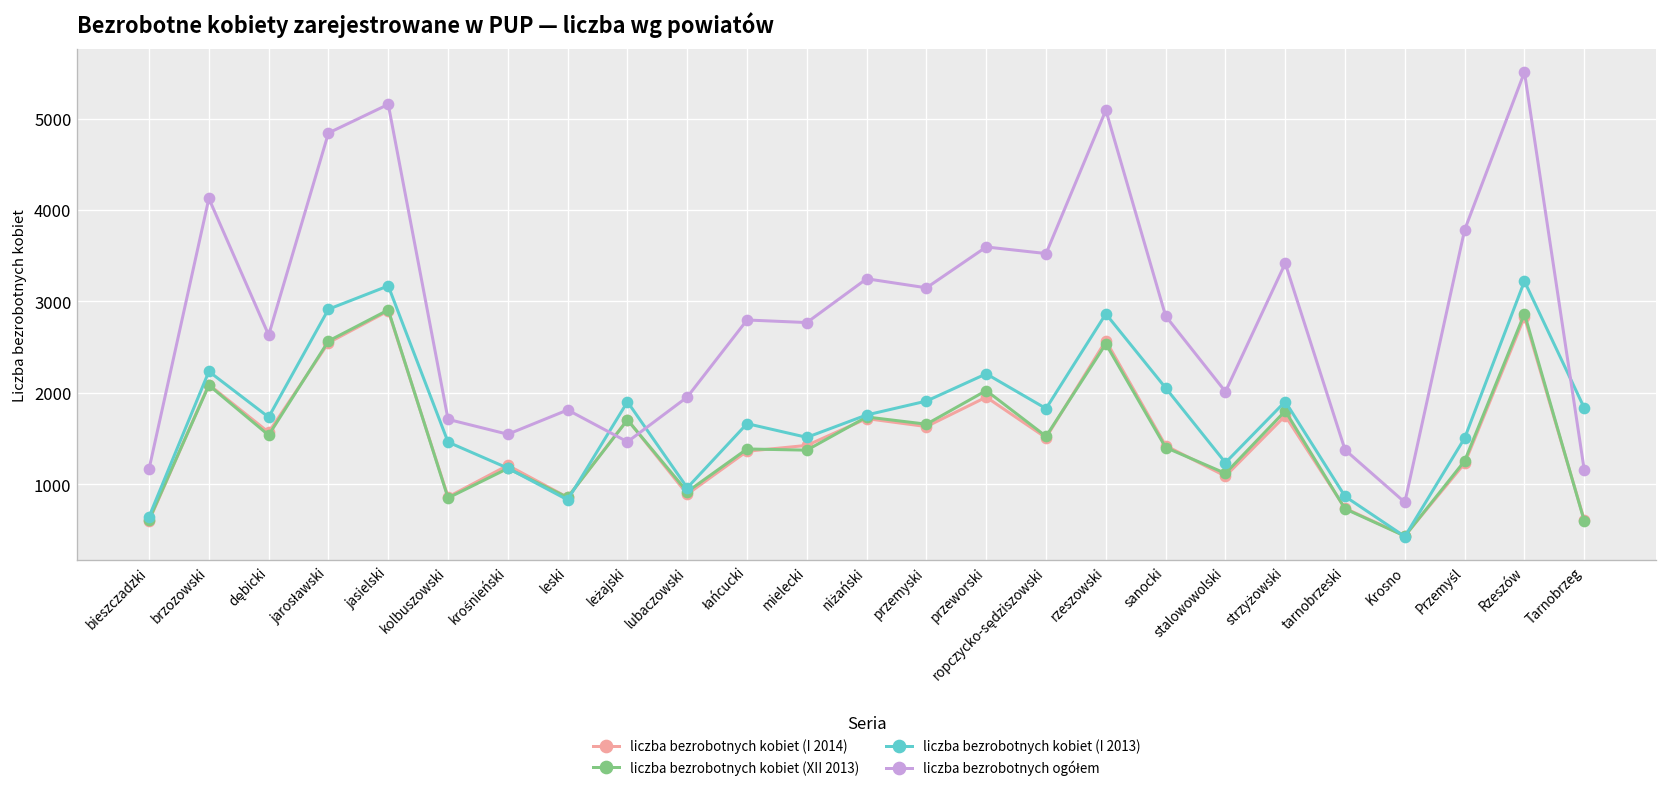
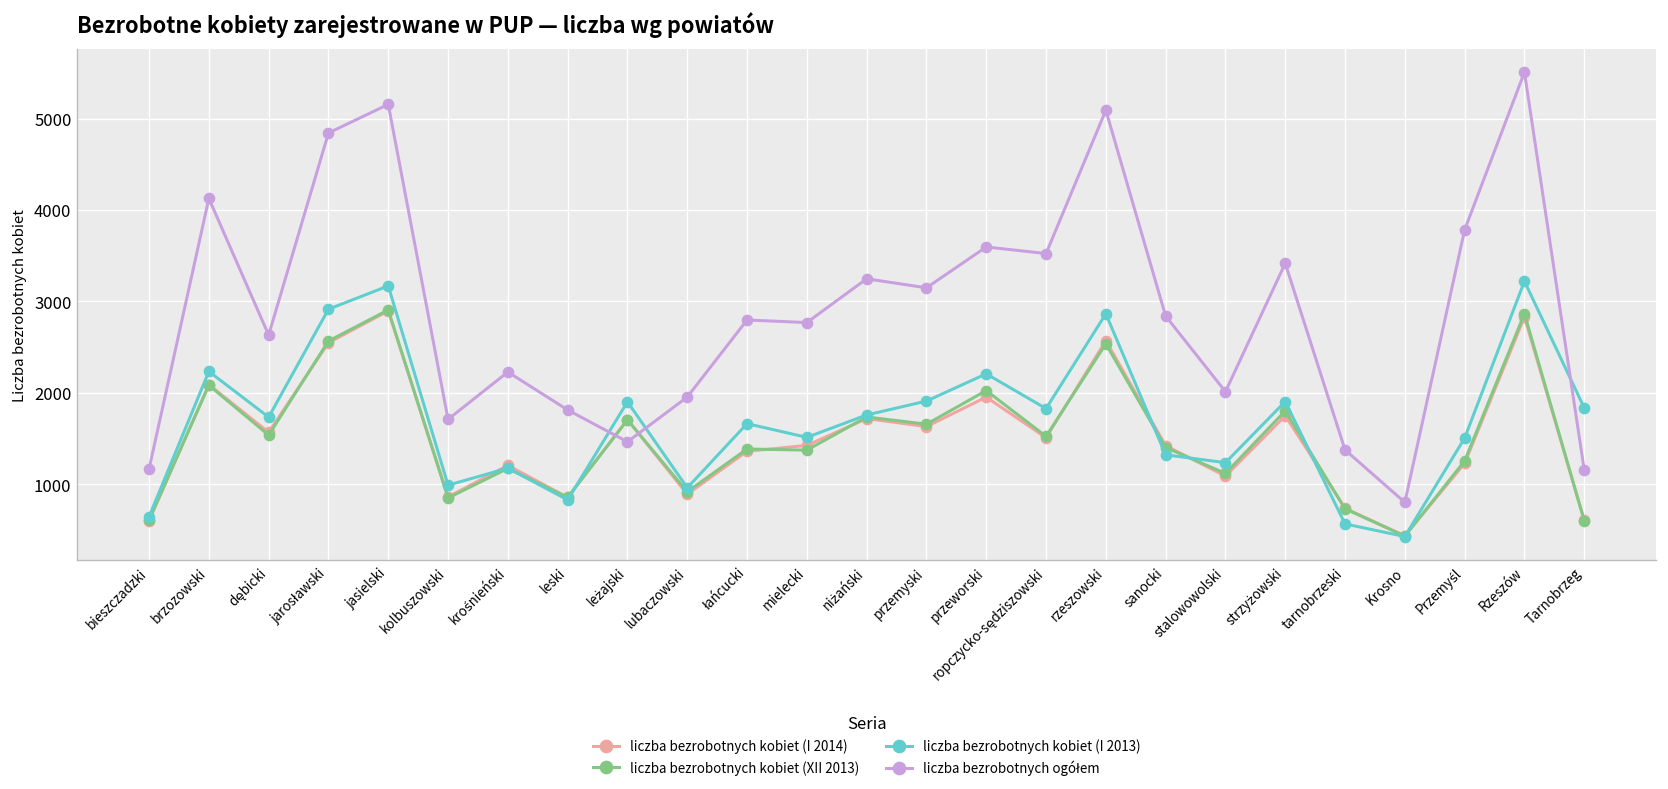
  {
    "liczba bezrobotnych kobiet (I 2014)": {
      "mielecki": 1400,
      "przeworski": 2000,
      "rzeszowski": 2600,
      "strzyżowski": 1700,
      "Rzeszów": 2800
    },
    "liczba bezrobotnych kobiet (XII 2013)": {
      "mielecki": 1400,
      "przeworski": 2000,
      "rzeszowski": 2500,
      "strzyżowski": 1800,
      "Rzeszów": 2900
    },
    "liczba bezrobotnych kobiet (I 2013)": {
      "bieszczadzki": 600,
      "brzozowski": 2200,
      "dębicki": 1700,
      "jarosławski": 2900,
      "jasielski": 3200,
-     "kolbuszowski": 1500,
+     "kolbuszowski": 1000,
      "leżajski": 1900,
      "lubaczowski": 1000,
      "łańcucki": 1700,
      "mielecki": 1500,
      "przemyski": 1900,
      "przeworski": 2200,
      "ropczycko-sędziszowski": 1800,
      "rzeszowski": 2900,
-     "sanocki": 2100,
+     "sanocki": 1300,
      "stalowowolski": 1200,
      "strzyżowski": 1900,
-     "tarnobrzeski": 900,
+     "tarnobrzeski": 600,
      "Przemyśl": 1500,
      "Rzeszów": 3200,
      "Tarnobrzeg": 1800
    },
    "liczba bezrobotnych ogółem": {
      "bieszczadzki": 1200,
      "brzozowski": 4100,
      "dębicki": 2600,
      "jarosławski": 4800,
      "jasielski": 5200,
      "kolbuszowski": 1700,
-     "krośnieński": 1500,
+     "krośnieński": 2200,
      "leski": 1800,
      "leżajski": 1500,
      "lubaczowski": 2000,
      "łańcucki": 2800,
      "mielecki": 2800,
      "niżański": 3200,
      "przemyski": 3100,
      "przeworski": 3600,
      "ropczycko-sędziszowski": 3500,
      "rzeszowski": 5100,
      "sanocki": 2800,
      "stalowowolski": 2000,
      "strzyżowski": 3400,
      "tarnobrzeski": 1400,
      "Krosno": 800,
      "Przemyśl": 3800,
      "Rzeszów": 5500,
      "Tarnobrzeg": 1200
    }
  }
